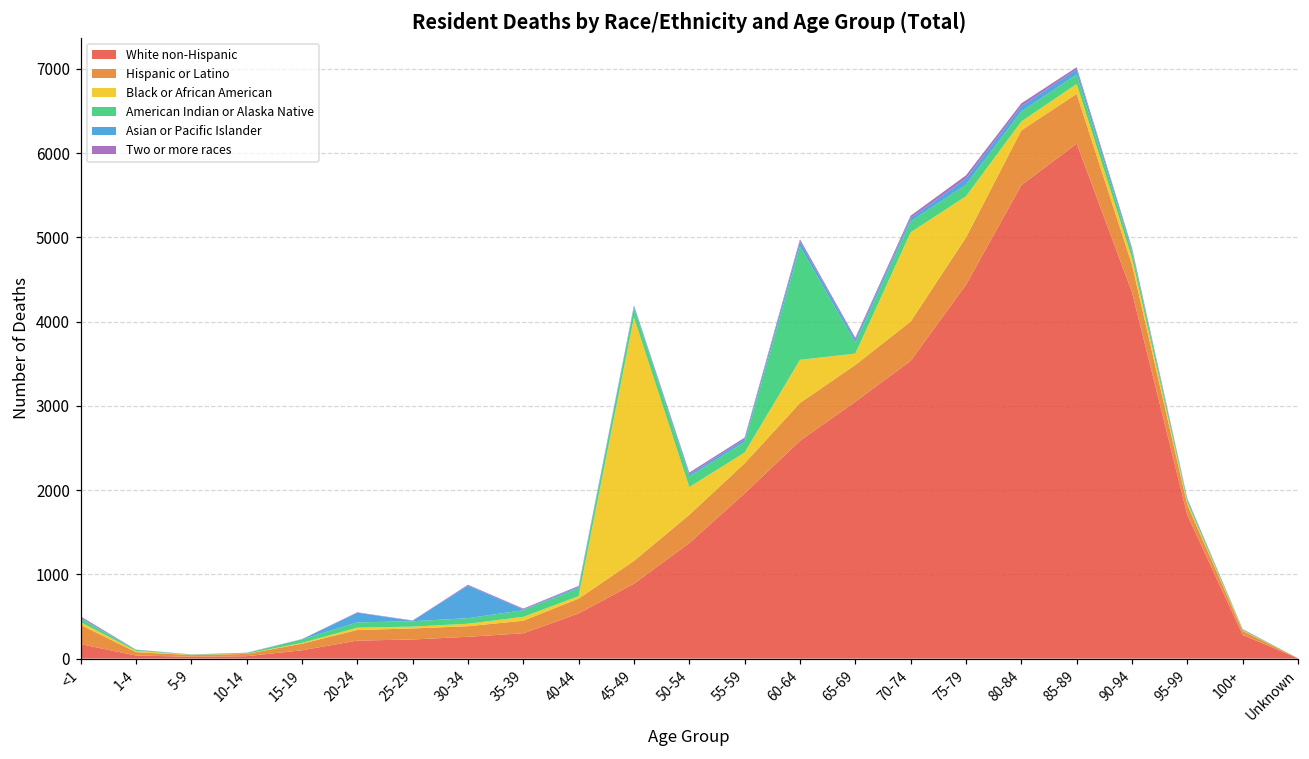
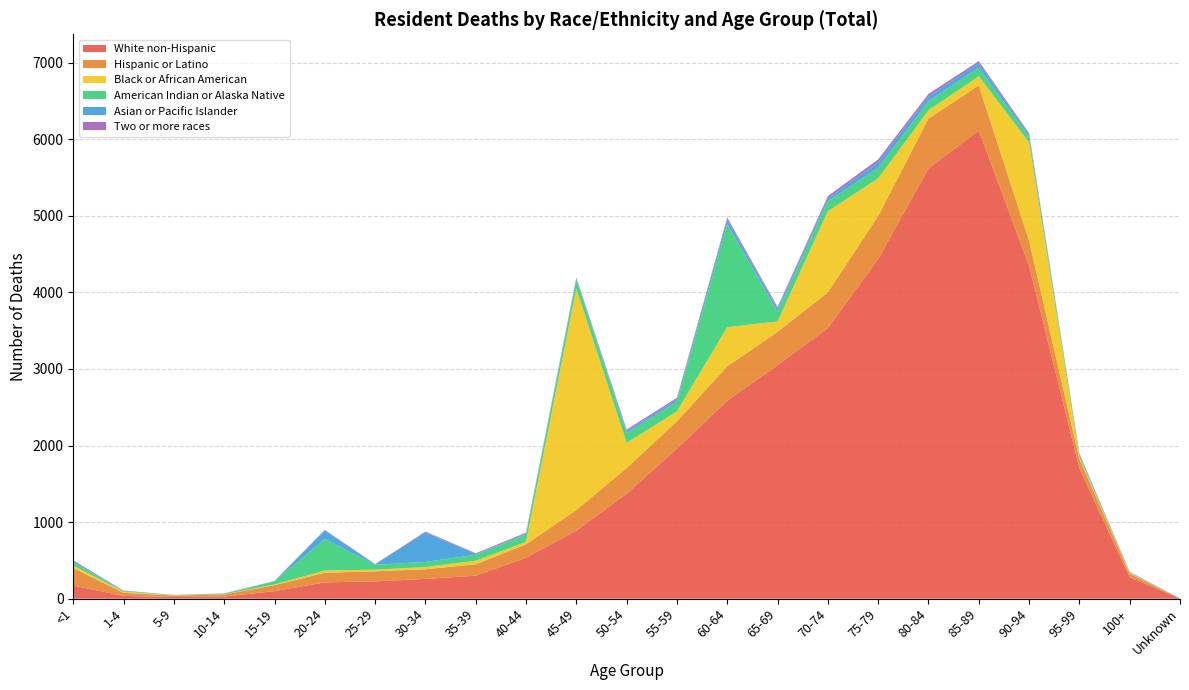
  {
    "Black or African American": {
      "35-39": 0,
      "45-49": 2900,
      "50-54": 300,
      "55-59": 100,
      "60-64": 500,
      "65-69": 100,
      "70-74": 1100,
      "75-79": 500,
      "80-84": 100,
      "85-89": 100,
-     "90-94": 100
+     "90-94": 1300
    },
    "American Indian or Alaska Native": {
-     "20-24": 100,
+     "20-24": 400,
      "30-34": 100,
      "60-64": 1300,
      "65-69": 100,
      "70-74": 100,
      "75-79": 100,
      "80-84": 100,
      "85-89": 100
    },
    "Asian or Pacific Islander": {
      "75-79": 100,
      "80-84": 100
    },
    "Two or more races": {
      "75-79": 0,
      "80-84": 0
    }
  }
